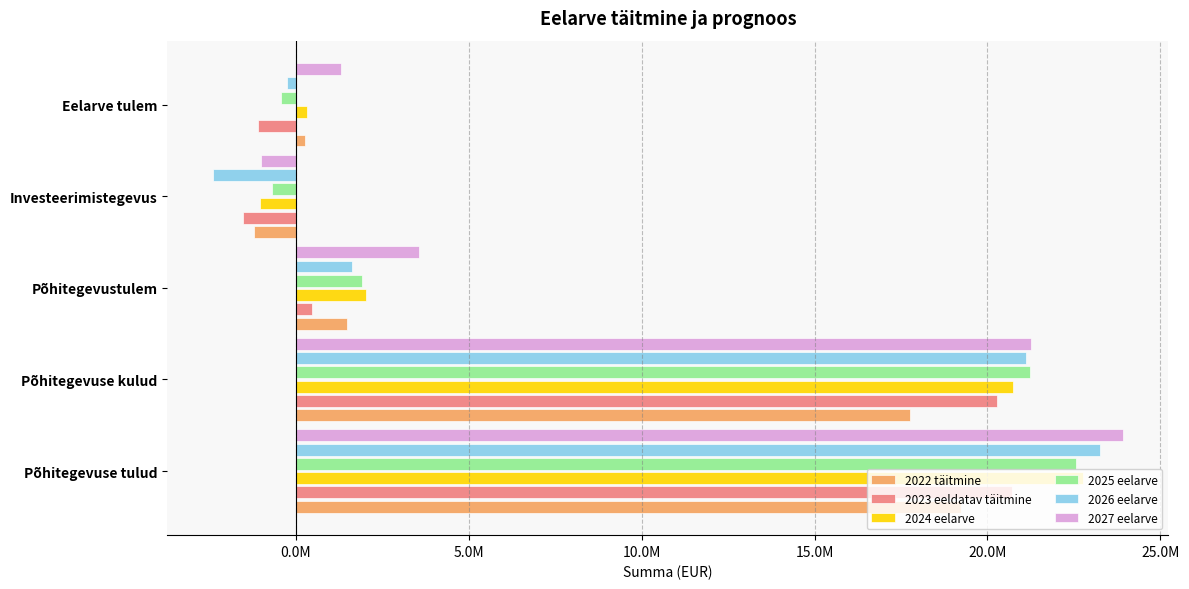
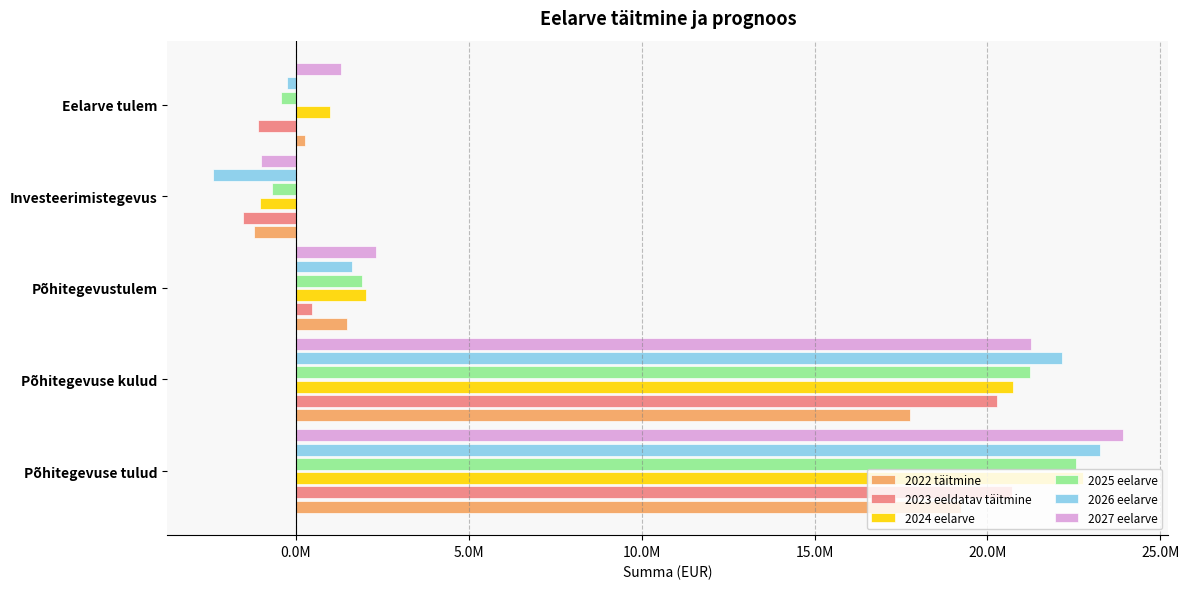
  {
    "2024 eelarve": {
-     "Eelarve tulem": 300000,
+     "Eelarve tulem": 1000000,
      "Investeerimistegevus": -1000000,
      "Põhitegevustulem": 2000000,
      "Põhitegevuse kulud": 20700000
    },
    "2025 eelarve": {
      "Eelarve tulem": -400000,
      "Investeerimistegevus": -700000,
      "Põhitegevustulem": 1900000,
      "Põhitegevuse kulud": 21200000,
      "Põhitegevuse tulud": 22600000
    },
    "2026 eelarve": {
      "Eelarve tulem": -300000,
      "Investeerimistegevus": -2400000,
      "Põhitegevustulem": 1600000,
-     "Põhitegevuse kulud": 21100000,
+     "Põhitegevuse kulud": 22200000,
      "Põhitegevuse tulud": 23300000
    },
    "2027 eelarve": {
      "Eelarve tulem": 1300000,
      "Investeerimistegevus": -1000000,
-     "Põhitegevustulem": 3600000,
+     "Põhitegevustulem": 2300000,
      "Põhitegevuse kulud": 21300000,
      "Põhitegevuse tulud": 23900000
    }
  }
